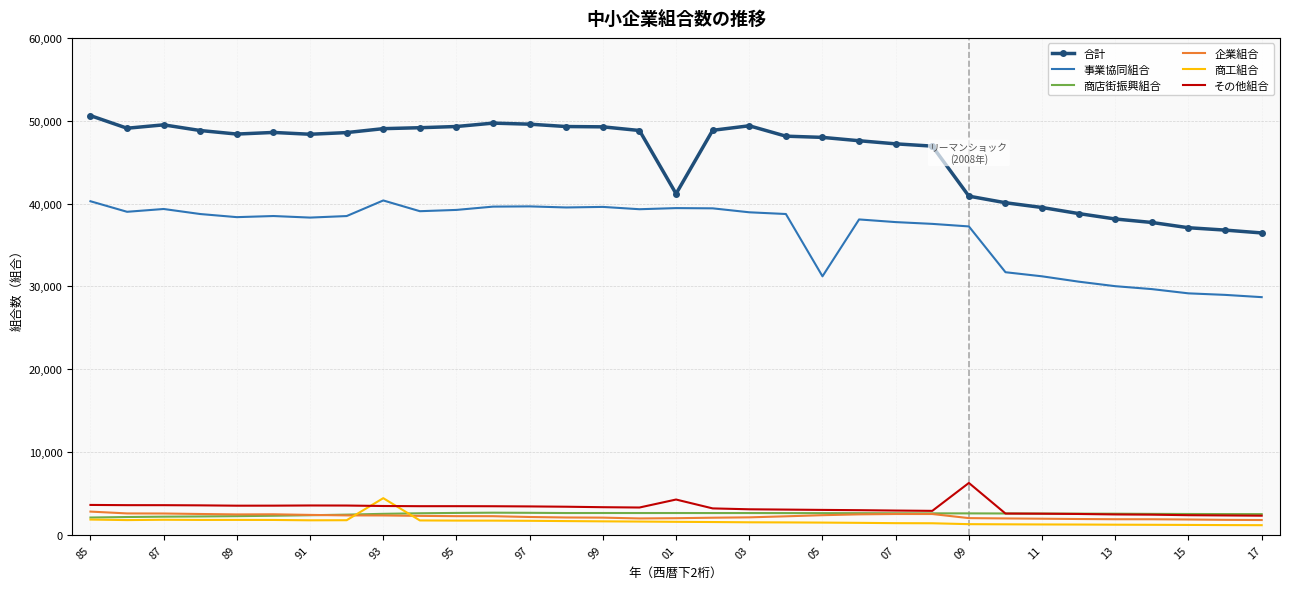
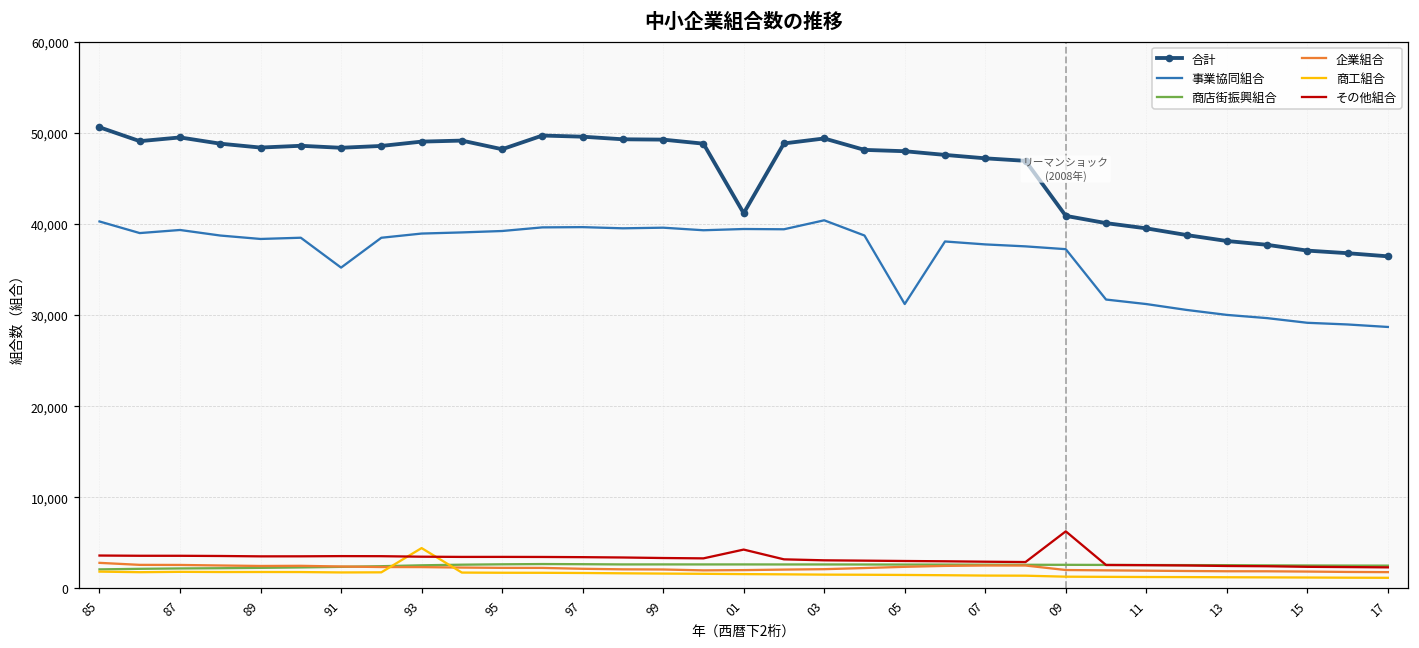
  {
    "合計": {
      "85": "51,000",
      "87": "50,000",
      "89": "48,000",
      "91": "48,000",
      "93": "49,000",
-     "95": "49,000",
+     "95": "48,000",
      "97": "50,000",
      "99": "49,000",
      "01": "41,000",
      "03": "49,000",
      "05": "48,000",
      "07": "47,000",
      "09": "41,000"
    },
    "事業協同組合": {
      "85": "40,000",
      "87": "39,000",
      "89": "38,000",
-     "91": "38,000",
-     "93": "40,000",
+     "91": "35,000",
+     "93": "39,000",
      "95": "39,000",
      "97": "40,000",
      "99": "40,000",
      "01": "39,000",
-     "03": "39,000",
+     "03": "40,000",
      "05": "31,000",
      "07": "38,000",
      "09": "37,000"
    },
    "商店街振興組合": {
      "87": "2,000",
      "95": "3,000",
      "97": "3,000",
      "99": "3,000",
      "01": "3,000",
      "03": "3,000",
      "09": "3,000"
    },
    "企業組合": {
      "85": "3,000",
      "87": "3,000",
      "95": "2,000",
      "97": "2,000",
      "99": "2,000",
      "01": "2,000",
      "03": "2,000",
      "09": "2,000"
    },
    "商工組合": {
      "87": "2,000",
      "89": "2,000",
      "91": "2,000",
      "93": "4,000",
      "95": "2,000",
      "97": "2,000",
      "99": "2,000",
      "01": "2,000",
      "03": "2,000",
      "05": "1,000",
      "07": "1,000",
      "09": "1,000"
    },
    "その他組合": {
      "85": "4,000",
      "87": "4,000",
      "89": "4,000",
      "91": "4,000",
      "93": "3,000",
      "95": "3,000",
      "97": "3,000",
      "99": "3,000",
      "01": "4,000",
      "03": "3,000",
      "05": "3,000",
      "07": "3,000",
      "09": "6,000"
    }
  }
